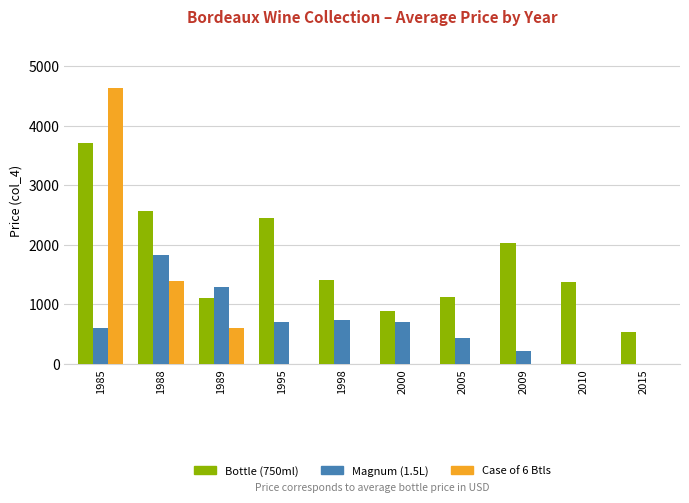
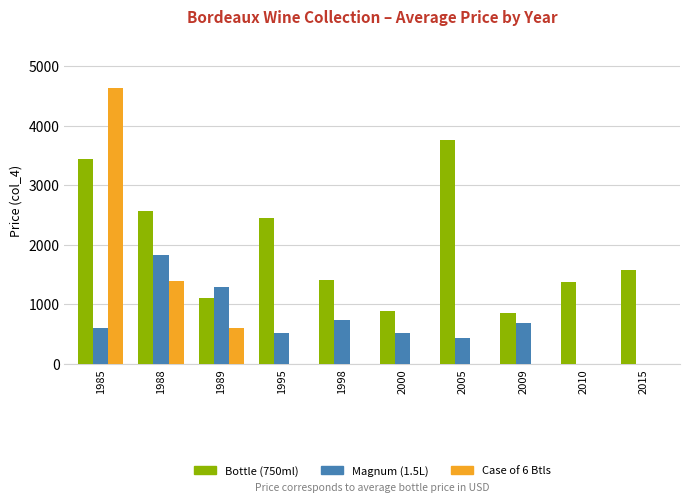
  {
    "Bottle (750ml)": {
-     "1985": 3700,
+     "1985": 3400,
      "1988": 2600,
      "1989": 1100,
      "1995": 2400,
      "1998": 1400,
      "2000": 900,
-     "2005": 1100,
-     "2009": 2000,
+     "2005": 3800,
+     "2009": 900,
      "2010": 1400,
-     "2015": 500
+     "2015": 1600
    },
    "Magnum (1.5L)": {
      "1985": 600,
      "1988": 1800,
      "1989": 1300,
-     "1995": 700,
+     "1995": 500,
      "1998": 700,
-     "2000": 700,
+     "2000": 500,
      "2005": 400,
-     "2009": 200,
+     "2009": 700,
      "2010": 0,
      "2015": 0
    },
    "Case of 6 Btls": {
      "1985": 4600,
      "1988": 1400,
      "1989": 600,
      "1995": 0,
      "1998": 0,
      "2000": 0,
      "2005": 0,
      "2009": 0,
      "2010": 0,
      "2015": 0
    }
  }
